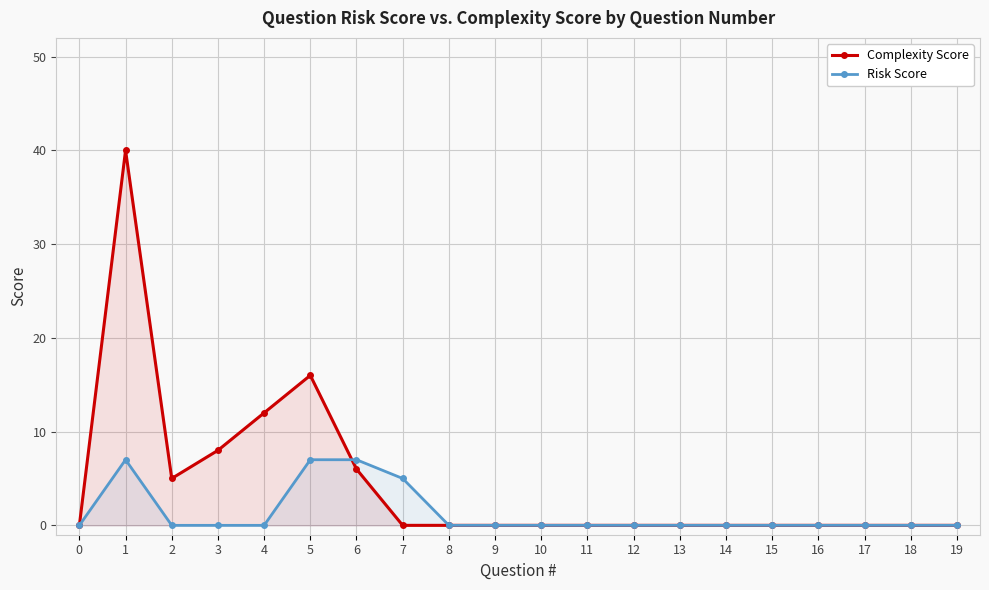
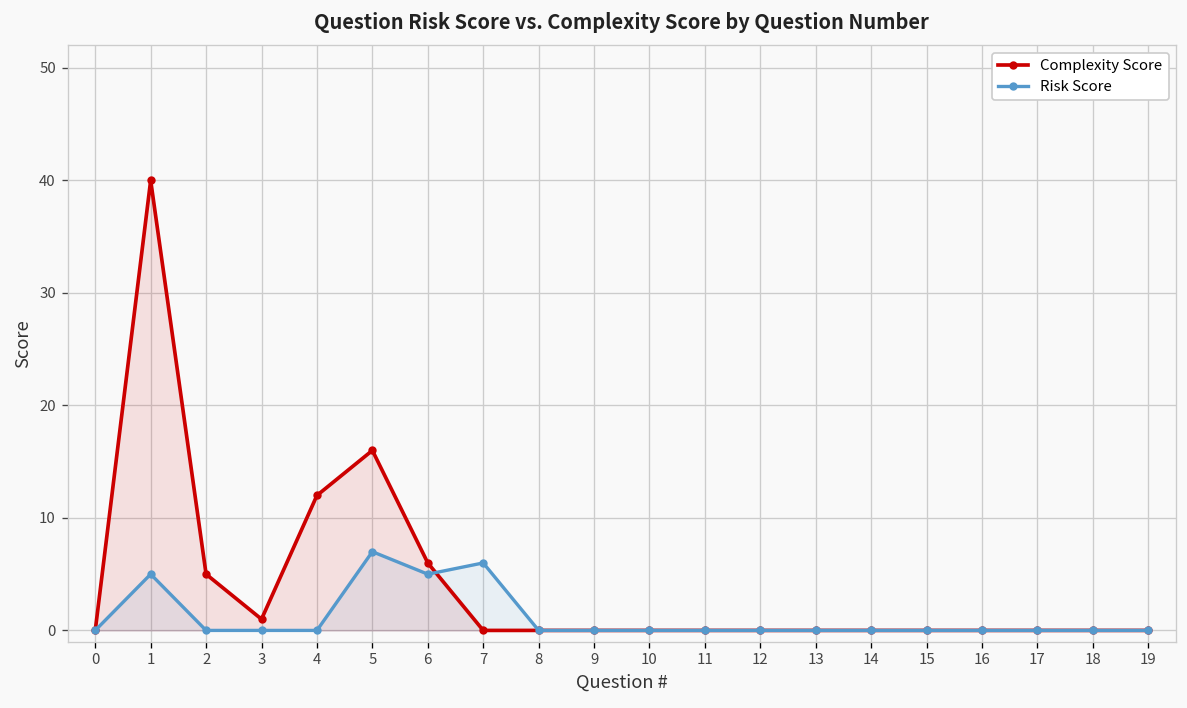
  {
    "Complexity Score": {
      "1": 40,
      "2": 5,
-     "3": 8,
+     "3": 1,
      "4": 12,
      "5": 16,
      "6": 6,
      "7": 0
    },
    "Risk Score": {
-     "1": 7,
+     "1": 5,
      "2": 0,
      "3": 0,
      "4": 0,
      "5": 7,
-     "6": 7,
-     "7": 5
+     "6": 5,
+     "7": 6
    }
  }
